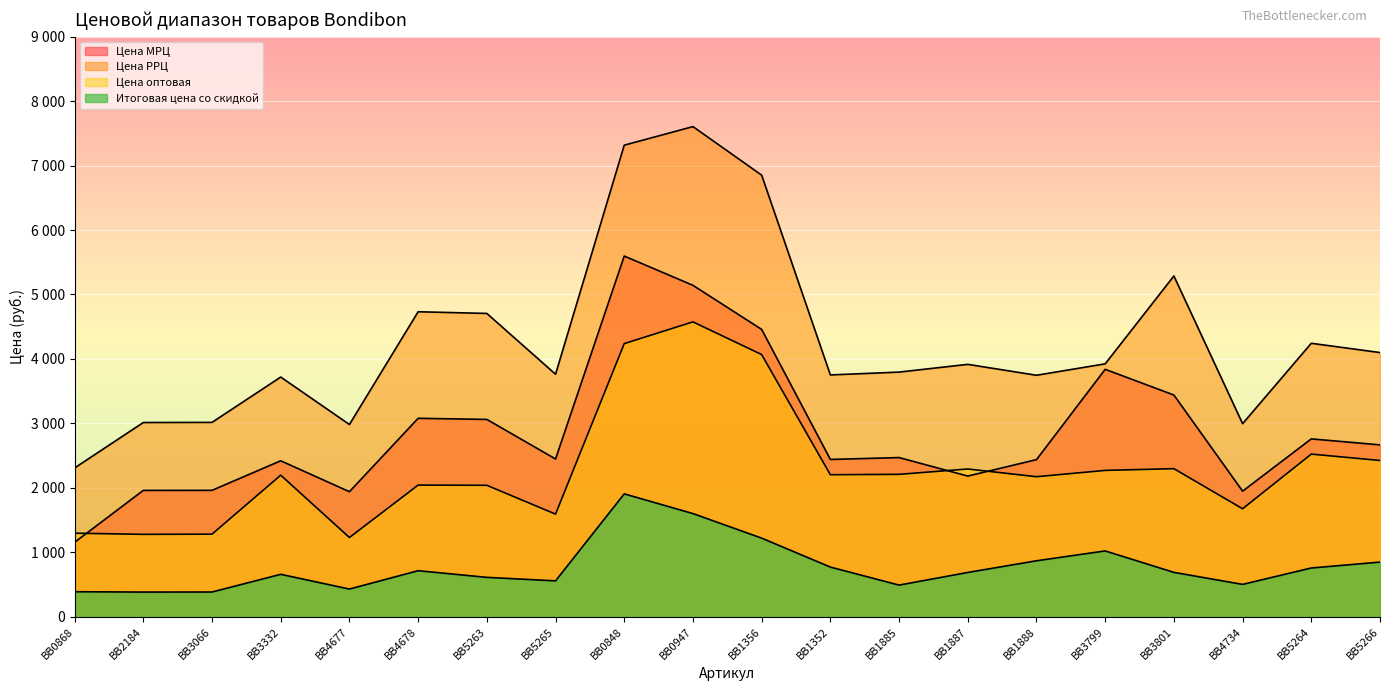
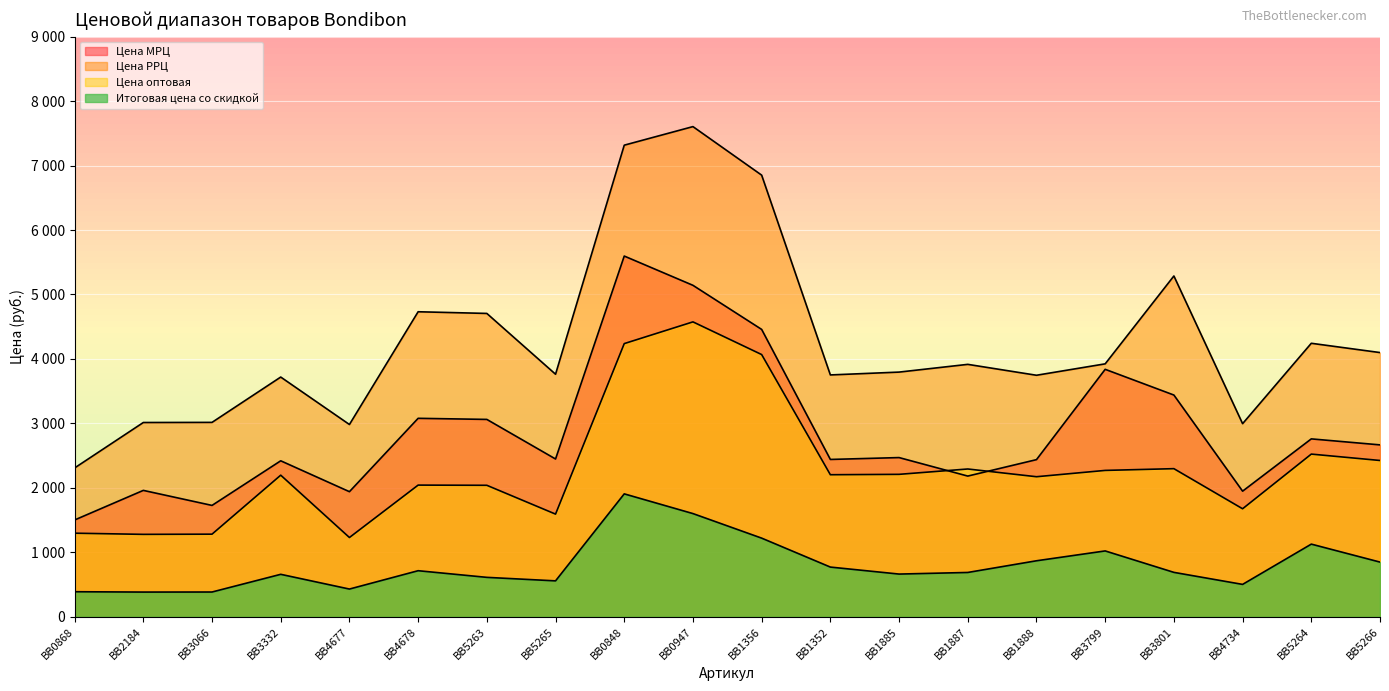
  {
    "Цена МРЦ": {
-     "ВВ0868": 1200,
+     "ВВ0868": 1500,
      "ВВ2184": 2000,
-     "ВВ3066": 2000,
+     "ВВ3066": 1700,
      "ВВ3332": 2400,
      "ВВ4677": 1900,
      "ВВ4678": 3100,
      "ВВ5263": 3100,
      "ВВ5265": 2400,
      "ВВ0848": 5600,
      "ВВ0947": 5100,
      "ВВ1356": 4500,
      "ВВ1352": 2400,
      "ВВ1885": 2500,
      "ВВ1887": 2200,
      "ВВ1888": 2400,
      "ВВ3799": 3800,
      "ВВ3801": 3400,
      "ВВ4734": 1900,
      "ВВ5264": 2800,
      "ВВ5266": 2700
    },
    "Итоговая цена со скидкой": {
      "ВВ0868": 400,
      "ВВ2184": 400,
      "ВВ3066": 400,
      "ВВ3332": 700,
      "ВВ4677": 400,
      "ВВ4678": 700,
      "ВВ5263": 600,
      "ВВ5265": 600,
      "ВВ0848": 1900,
      "ВВ0947": 1600,
      "ВВ1356": 1200,
      "ВВ1352": 800,
-     "ВВ1885": 500,
+     "ВВ1885": 700,
      "ВВ1887": 700,
      "ВВ1888": 900,
      "ВВ3799": 1000,
      "ВВ3801": 700,
      "ВВ4734": 500,
-     "ВВ5264": 800,
+     "ВВ5264": 1100,
      "ВВ5266": 800
    }
  }
